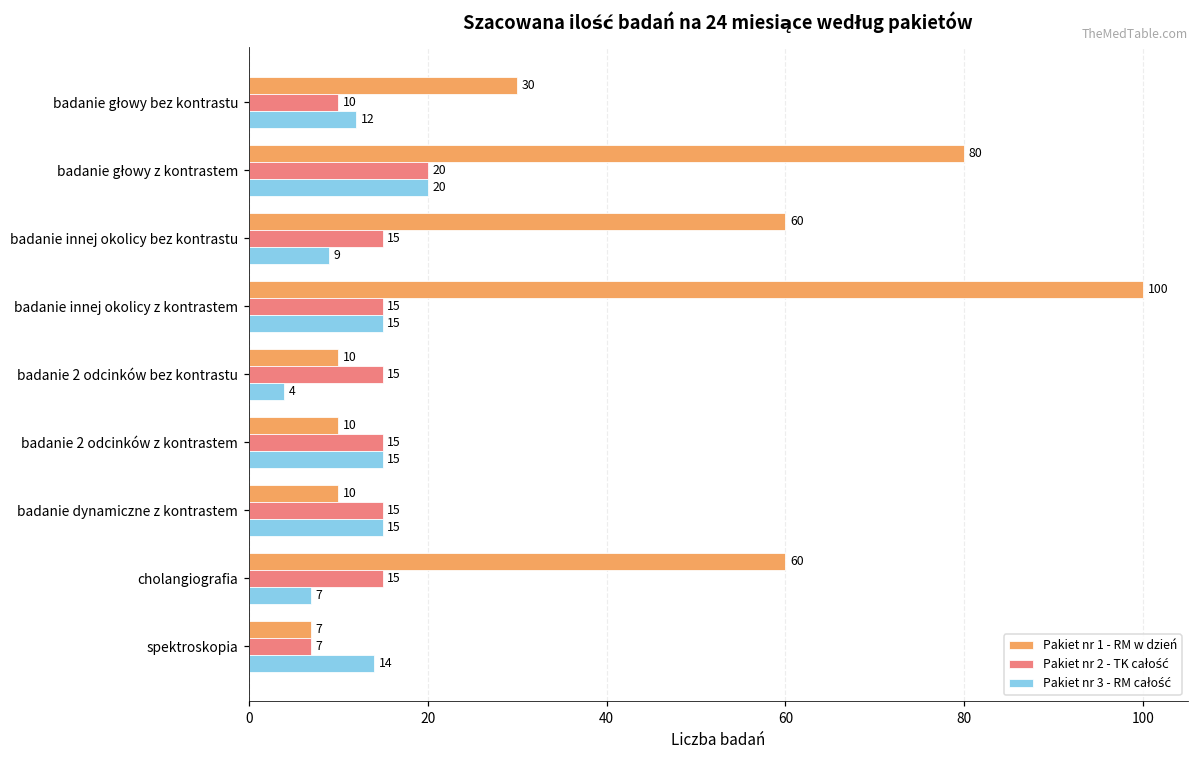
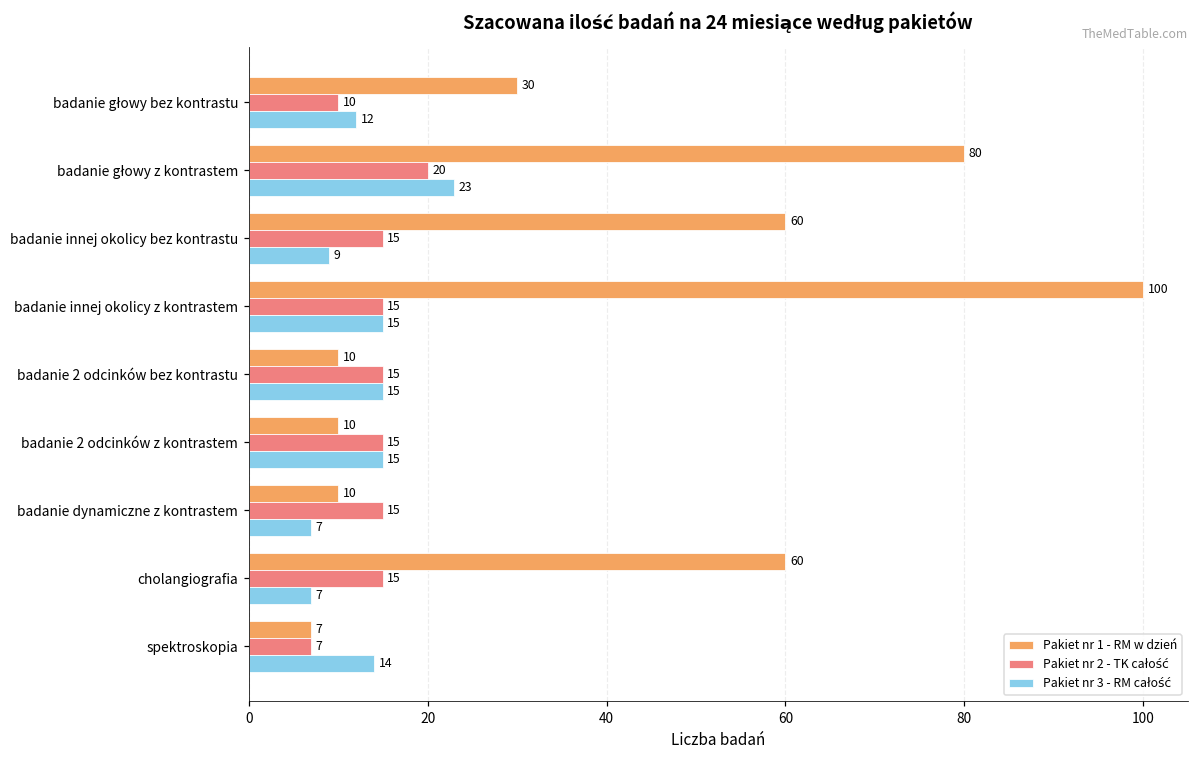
  {
    "Pakiet nr 3 - RM całość": {
      "badanie głowy bez kontrastu": 12,
-     "badanie głowy z kontrastem": 20,
+     "badanie głowy z kontrastem": 23,
      "badanie innej okolicy bez kontrastu": 9,
      "badanie innej okolicy z kontrastem": 15,
-     "badanie 2 odcinków bez kontrastu": 4,
+     "badanie 2 odcinków bez kontrastu": 15,
      "badanie 2 odcinków z kontrastem": 15,
-     "badanie dynamiczne z kontrastem": 15,
+     "badanie dynamiczne z kontrastem": 7,
      "cholangiografia": 7,
      "spektroskopia": 14
    }
  }
